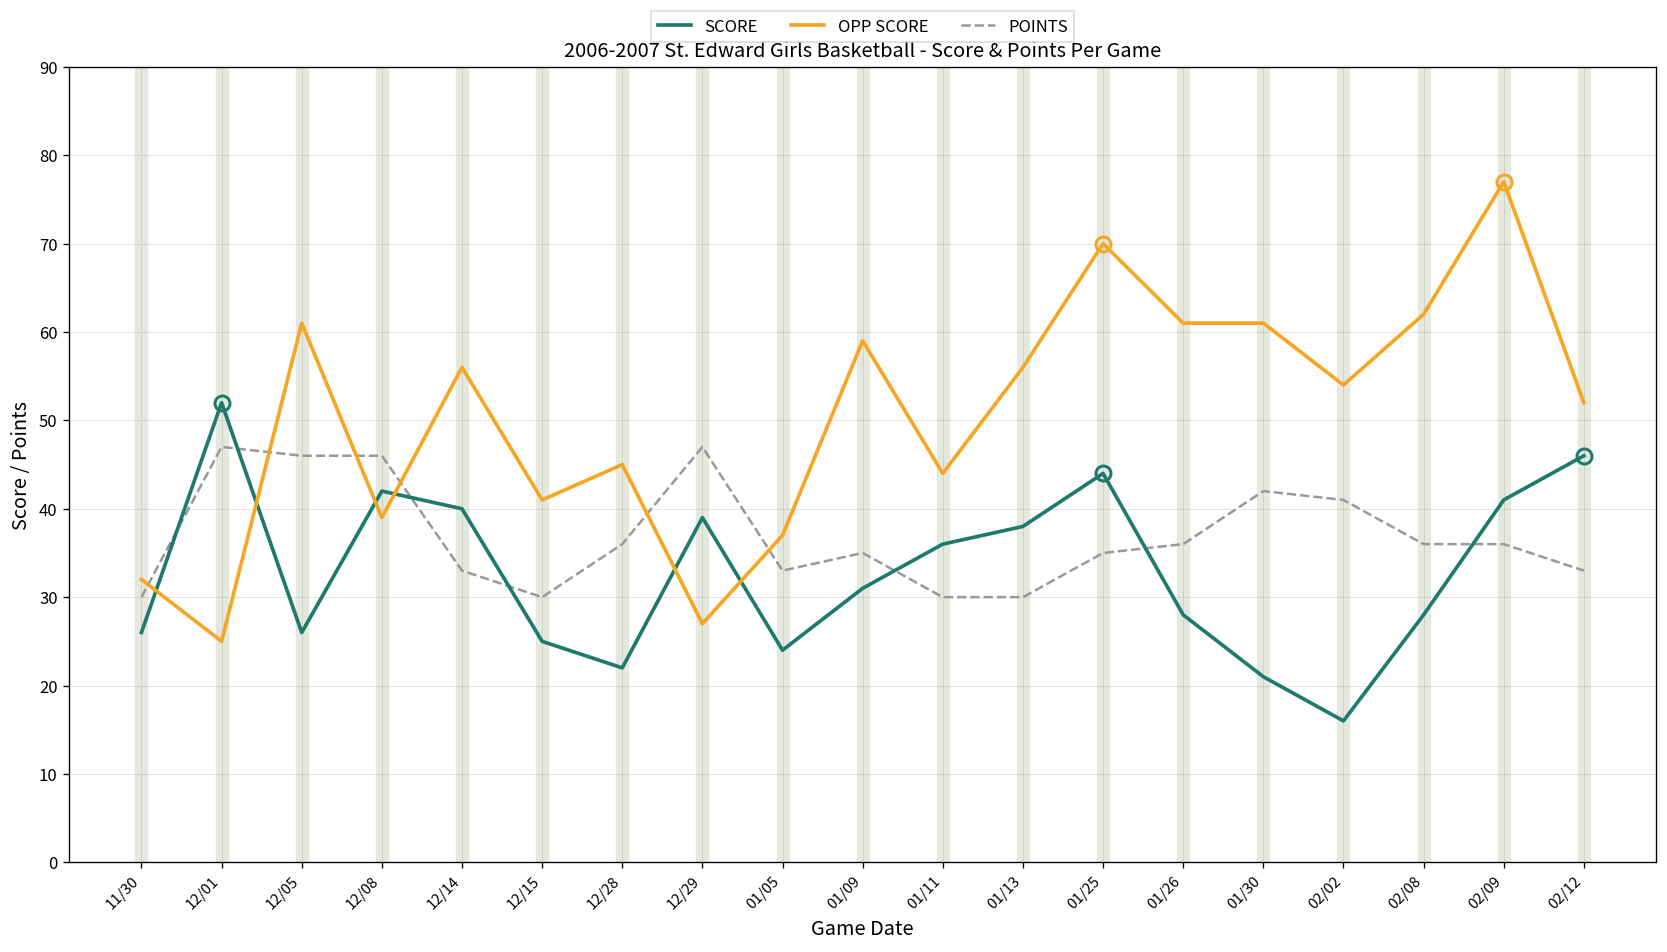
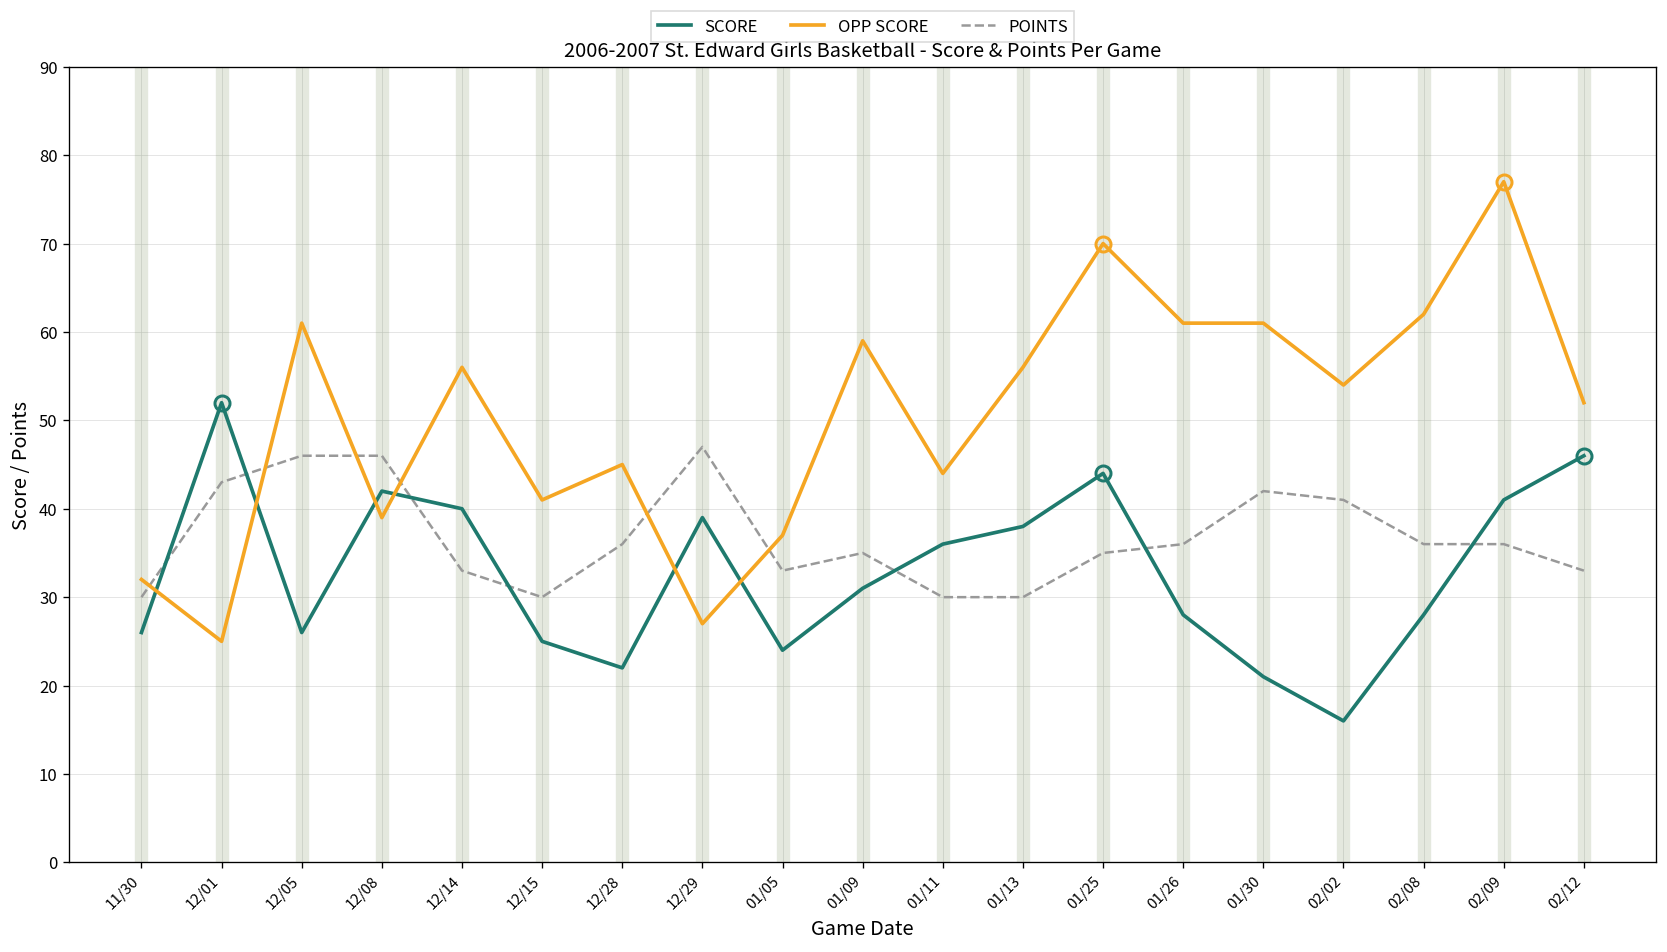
  {
    "POINTS": {
      "11/30": 30,
-     "12/01": 47,
+     "12/01": 43,
      "12/05": 46,
      "12/08": 46,
      "12/14": 33,
      "12/15": 30,
      "12/28": 36,
      "12/29": 47,
      "01/05": 33,
      "01/09": 35,
      "01/11": 30,
      "01/13": 30,
      "01/25": 35,
      "01/26": 36,
      "01/30": 42,
      "02/02": 41,
      "02/08": 36,
      "02/09": 36,
      "02/12": 33
    }
  }
